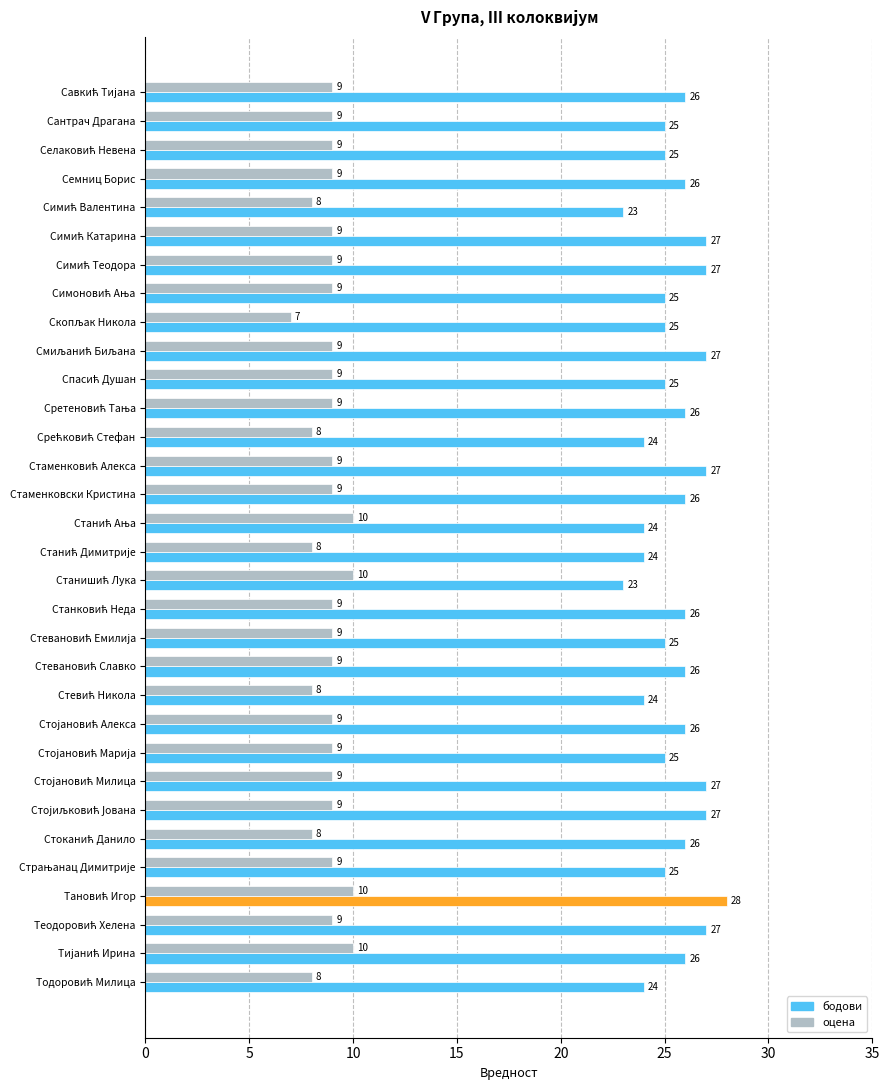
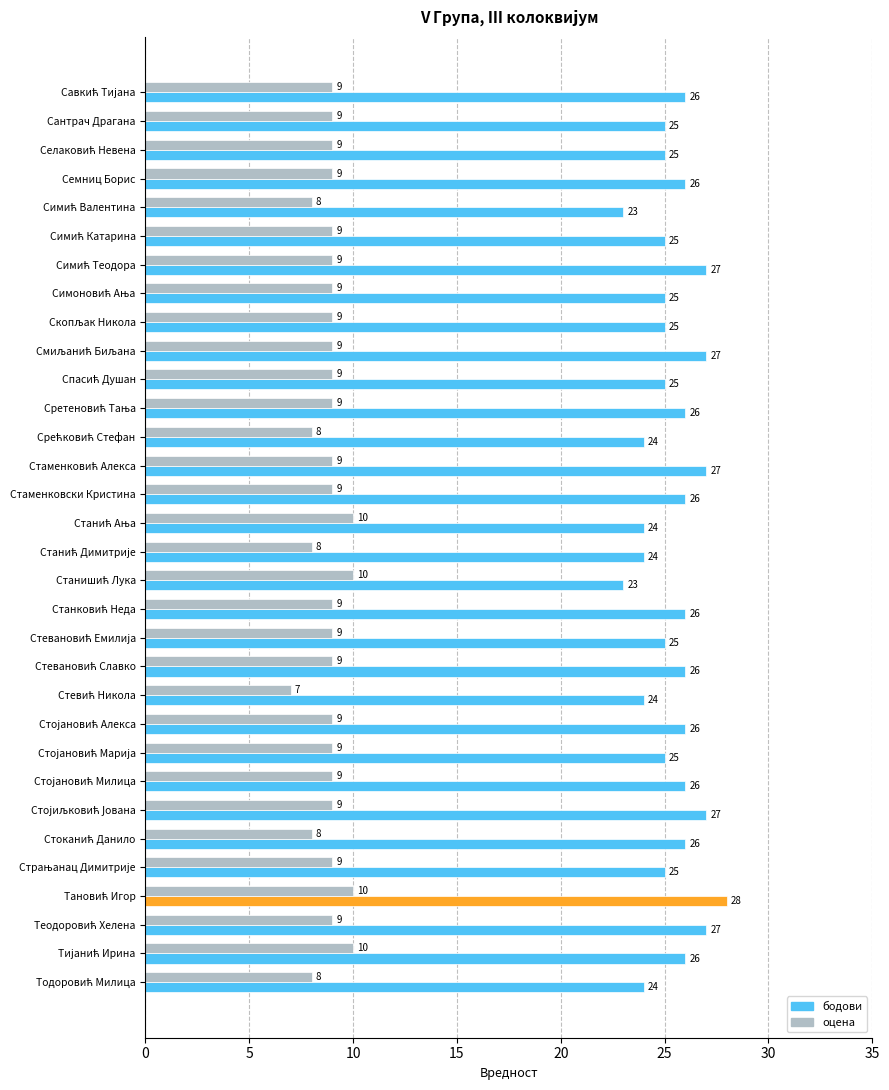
  {
    "бодови": {
      "Савкић Тијана": 26,
      "Сантрач Драгана": 25,
      "Селаковић Невена": 25,
      "Семниц Борис": 26,
      "Симић Валентина": 23,
-     "Симић Катарина": 27,
+     "Симић Катарина": 25,
      "Симић Теодора": 27,
      "Симоновић Ања": 25,
      "Скопљак Никола": 25,
      "Смиљанић Биљана": 27,
      "Спасић Душан": 25,
      "Сретеновић Тања": 26,
      "Срећковић Стефан": 24,
      "Стаменковић Алекса": 27,
      "Стаменковски Кристина": 26,
      "Станић Ања": 24,
      "Станић Димитрије": 24,
      "Станишић Лука": 23,
      "Станковић Неда": 26,
      "Стевановић Емилија": 25,
      "Стевановић Славко": 26,
      "Стевић Никола": 24,
      "Стојановић Алекса": 26,
      "Стојановић Марија": 25,
-     "Стојановић Милица": 27,
+     "Стојановић Милица": 26,
      "Стојиљковић Јована": 27,
      "Стоканић Данило": 26,
      "Страњанац Димитрије": 25,
      "Тановић Игор": 28,
      "Теодоровић Хелена": 27,
      "Тијанић Ирина": 26,
      "Тодоровић Милица": 24
    },
    "оцена": {
      "Савкић Тијана": 9,
      "Сантрач Драгана": 9,
      "Селаковић Невена": 9,
      "Семниц Борис": 9,
      "Симић Валентина": 8,
      "Симић Катарина": 9,
      "Симић Теодора": 9,
      "Симоновић Ања": 9,
-     "Скопљак Никола": 7,
+     "Скопљак Никола": 9,
      "Смиљанић Биљана": 9,
      "Спасић Душан": 9,
      "Сретеновић Тања": 9,
      "Срећковић Стефан": 8,
      "Стаменковић Алекса": 9,
      "Стаменковски Кристина": 9,
      "Станић Ања": 10,
      "Станић Димитрије": 8,
      "Станишић Лука": 10,
      "Станковић Неда": 9,
      "Стевановић Емилија": 9,
      "Стевановић Славко": 9,
-     "Стевић Никола": 8,
+     "Стевић Никола": 7,
      "Стојановић Алекса": 9,
      "Стојановић Марија": 9,
      "Стојановић Милица": 9,
      "Стојиљковић Јована": 9,
      "Стоканић Данило": 8,
      "Страњанац Димитрије": 9,
      "Тановић Игор": 10,
      "Теодоровић Хелена": 9,
      "Тијанић Ирина": 10,
      "Тодоровић Милица": 8
    }
  }
